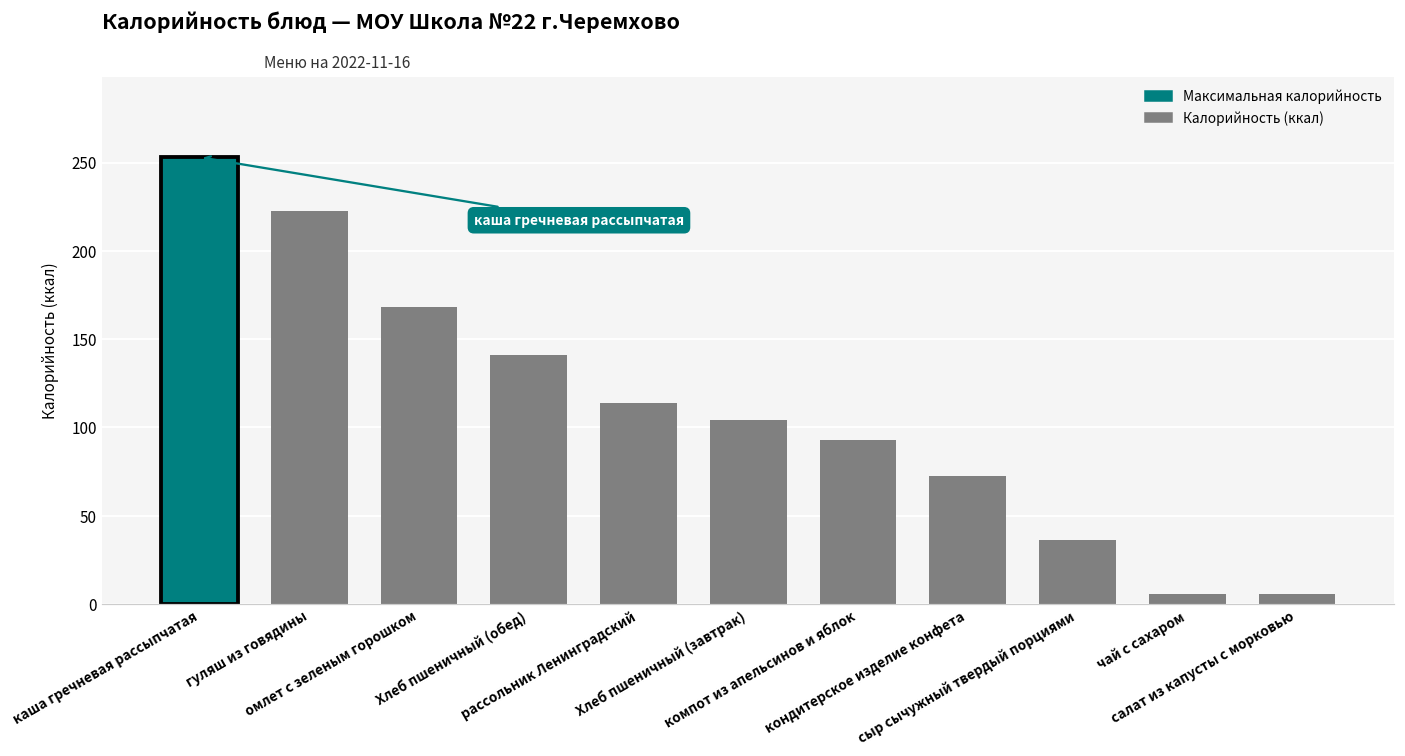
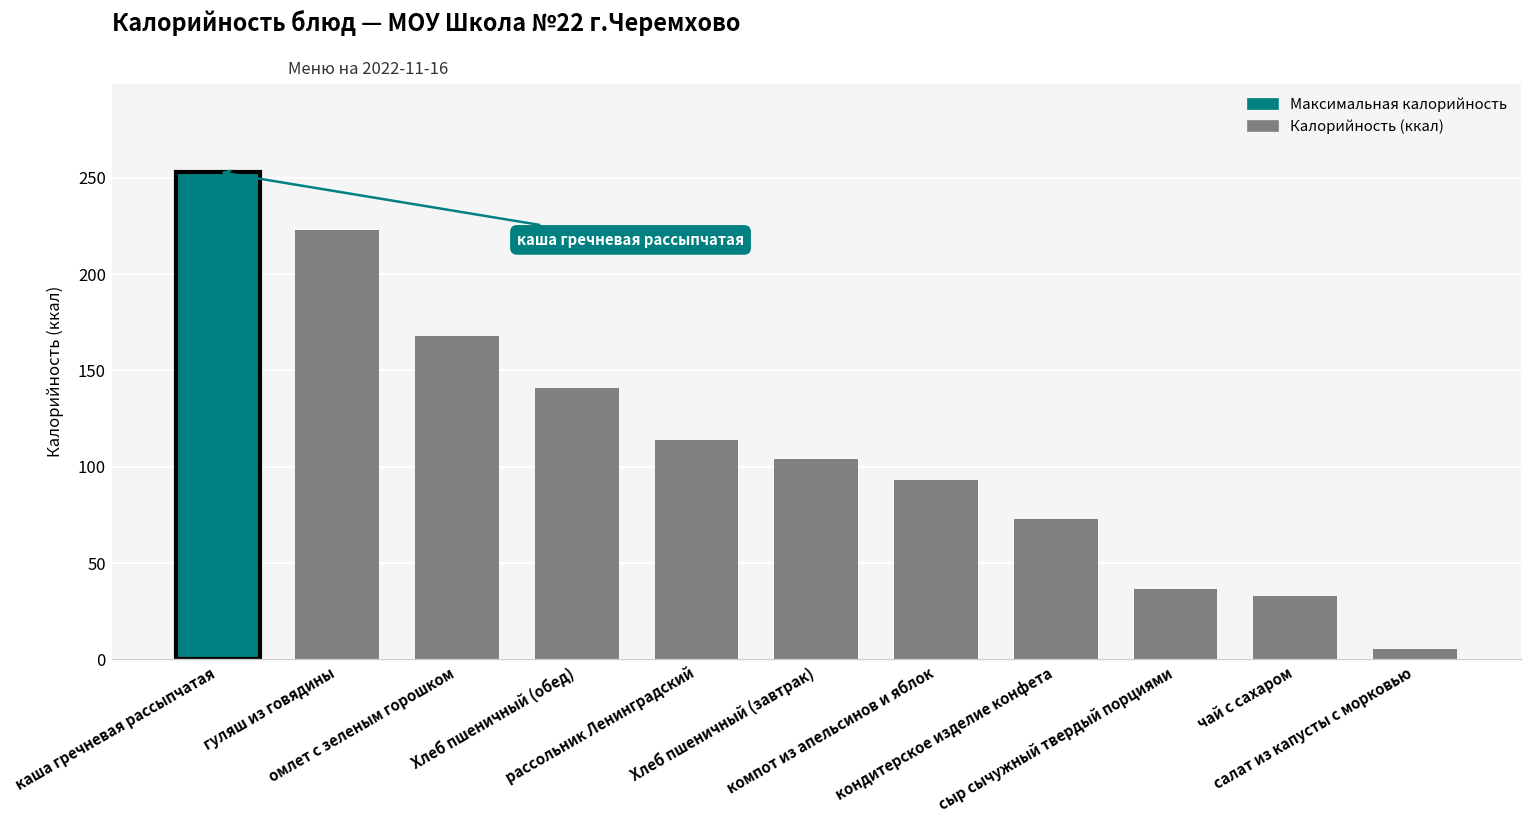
  {
    "каша гречневая рассыпчатая": 253,
    "гуляш из говядины": 223,
    "омлет с зеленым горошком": 168,
    "Хлеб пшеничный (обед)": 141,
    "рассольник Ленинградский": 114,
    "Хлеб пшеничный (завтрак)": 104,
    "компот из апельсинов и яблок": 93,
    "кондитерское изделие конфета": 73,
    "сыр сычужный твердый порциями": 36,
-   "чай с сахаром": 6,
+   "чай с сахаром": 33,
    "салат из капусты с морковью": 5
  }
